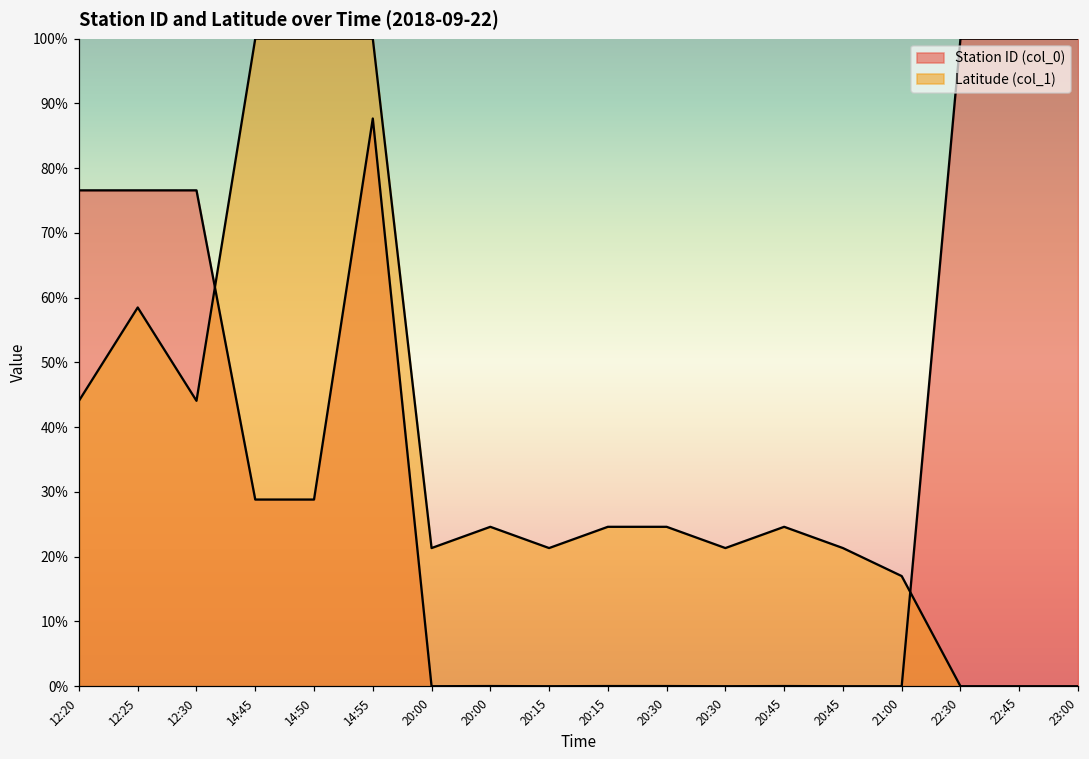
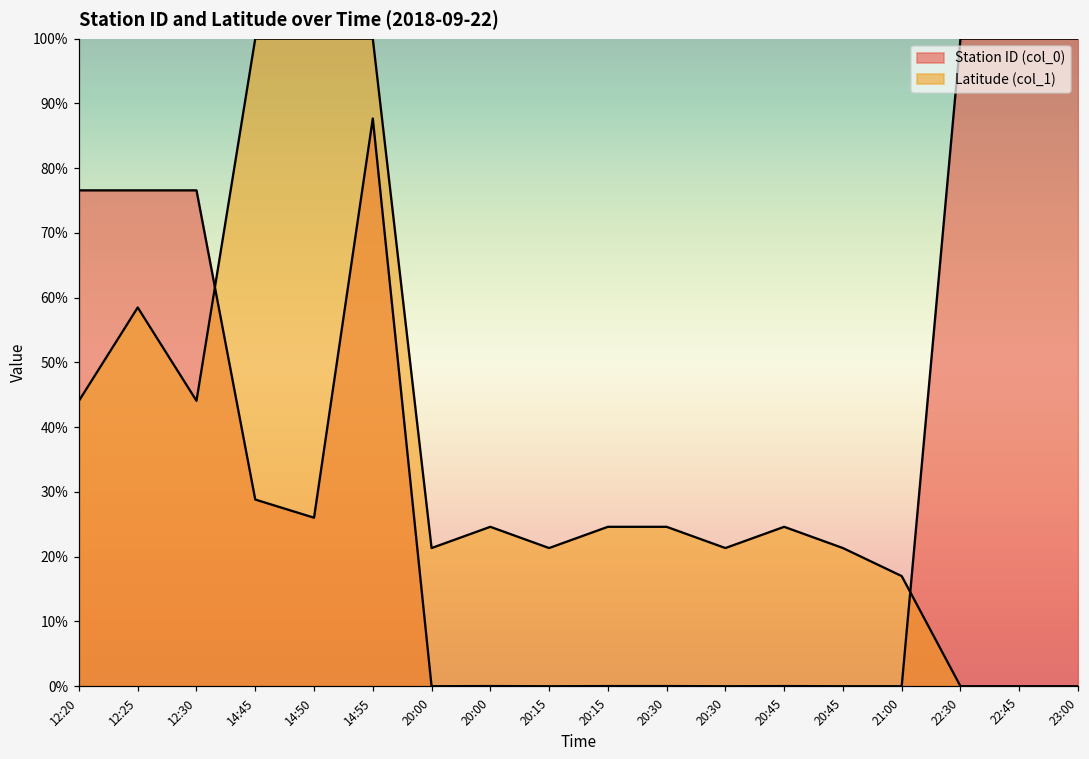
  {
    "Station ID (col_0)": {
      "12:20": "77%",
      "12:25": "77%",
      "12:30": "77%",
      "14:45": "29%",
-     "14:50": "29%",
+     "14:50": "26%",
      "14:55": "88%",
      "21:00": "0%",
      "22:30": "100%",
      "22:45": "100%",
      "23:00": "100%"
    },
    "Latitude (col_1)": {
      "12:20": "44%",
      "12:25": "58%",
      "12:30": "44%",
      "14:45": "100%",
      "14:50": "100%",
      "14:55": "100%",
      "21:00": "17%",
      "22:30": "0%",
      "22:45": "0%",
      "23:00": "0%"
    }
  }
